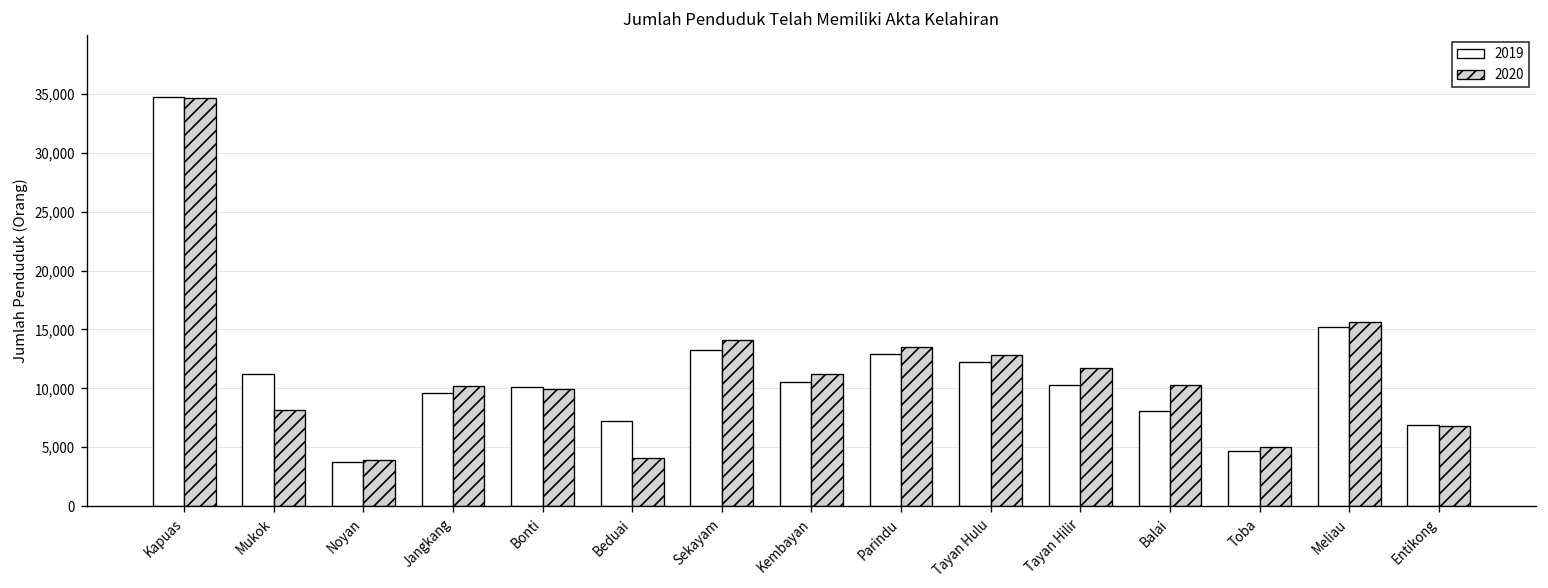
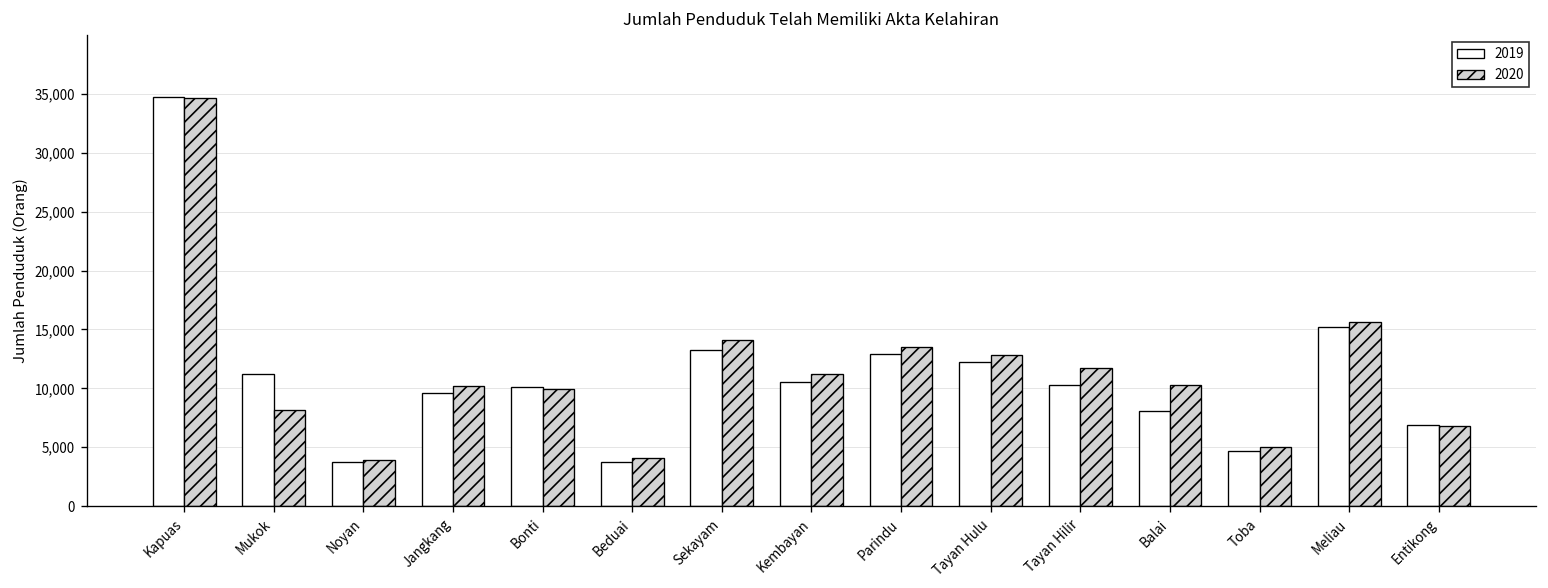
  {
    "2019": {
      "Kapuas": "35,000",
      "Mukok": "11,000",
      "Noyan": "4,000",
      "Jangkang": "10,000",
      "Bonti": "10,000",
-     "Beduai": "7,000",
+     "Beduai": "4,000",
      "Sekayam": "13,000",
      "Kembayan": "11,000",
      "Parindu": "13,000",
      "Tayan Hulu": "12,000",
      "Tayan Hilir": "10,000",
      "Balai": "8,000",
      "Toba": "5,000",
      "Meliau": "15,000",
      "Entikong": "7,000"
    },
    "2020": {
      "Kapuas": "35,000",
      "Mukok": "8,000",
      "Noyan": "4,000",
      "Jangkang": "10,000",
      "Bonti": "10,000",
      "Beduai": "4,000",
      "Sekayam": "14,000",
      "Kembayan": "11,000",
      "Parindu": "13,000",
      "Tayan Hulu": "13,000",
      "Tayan Hilir": "12,000",
      "Balai": "10,000",
      "Toba": "5,000",
      "Meliau": "16,000",
      "Entikong": "7,000"
    }
  }
